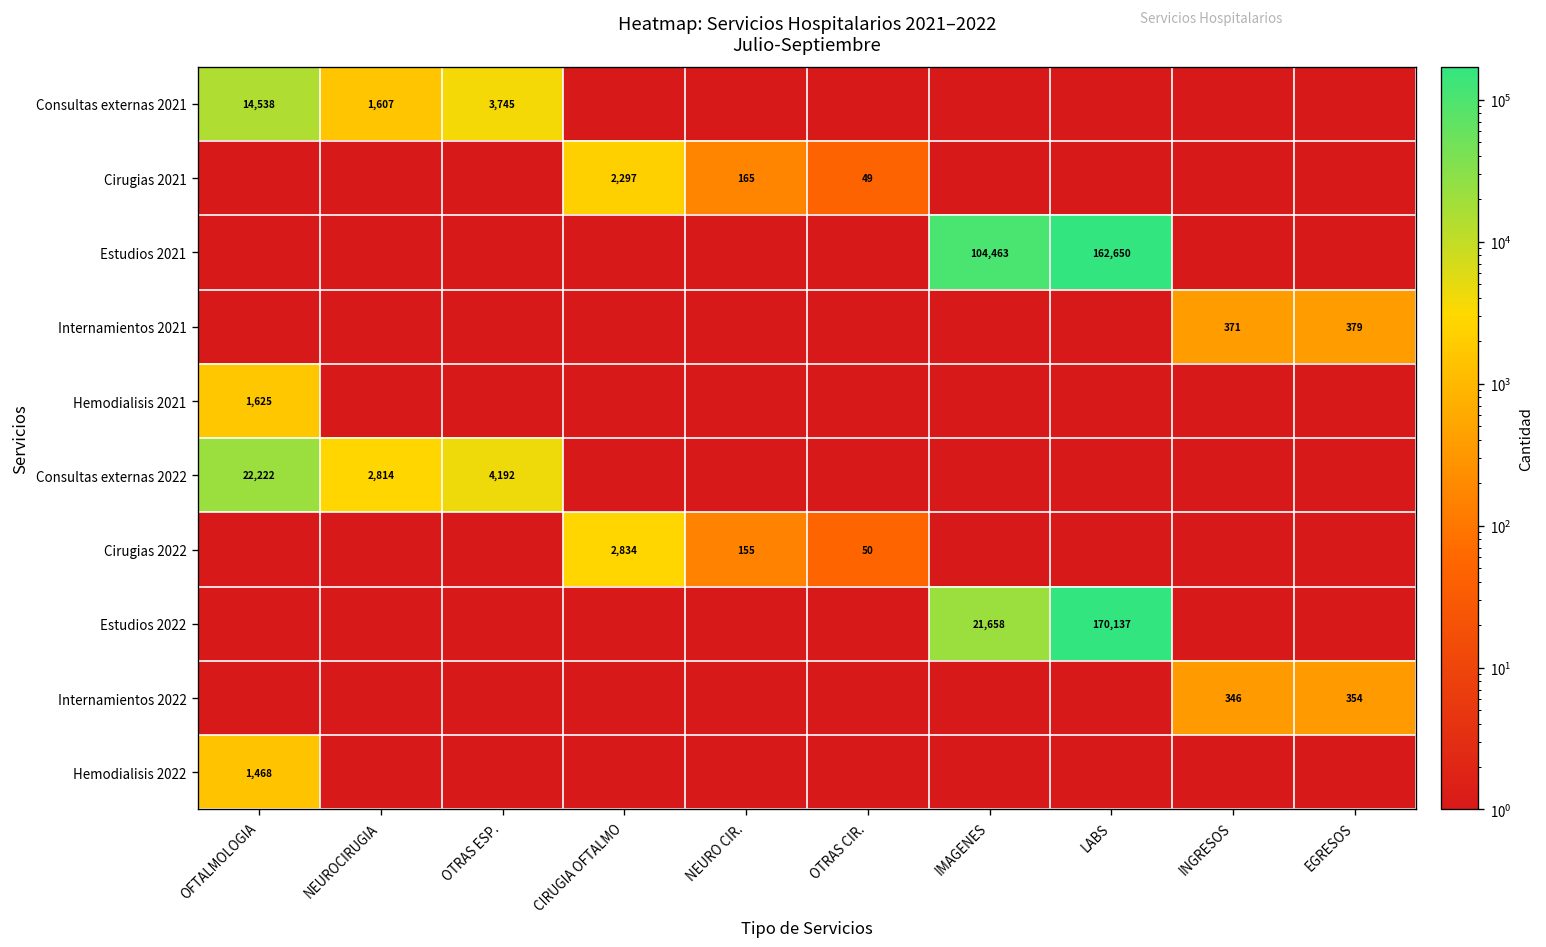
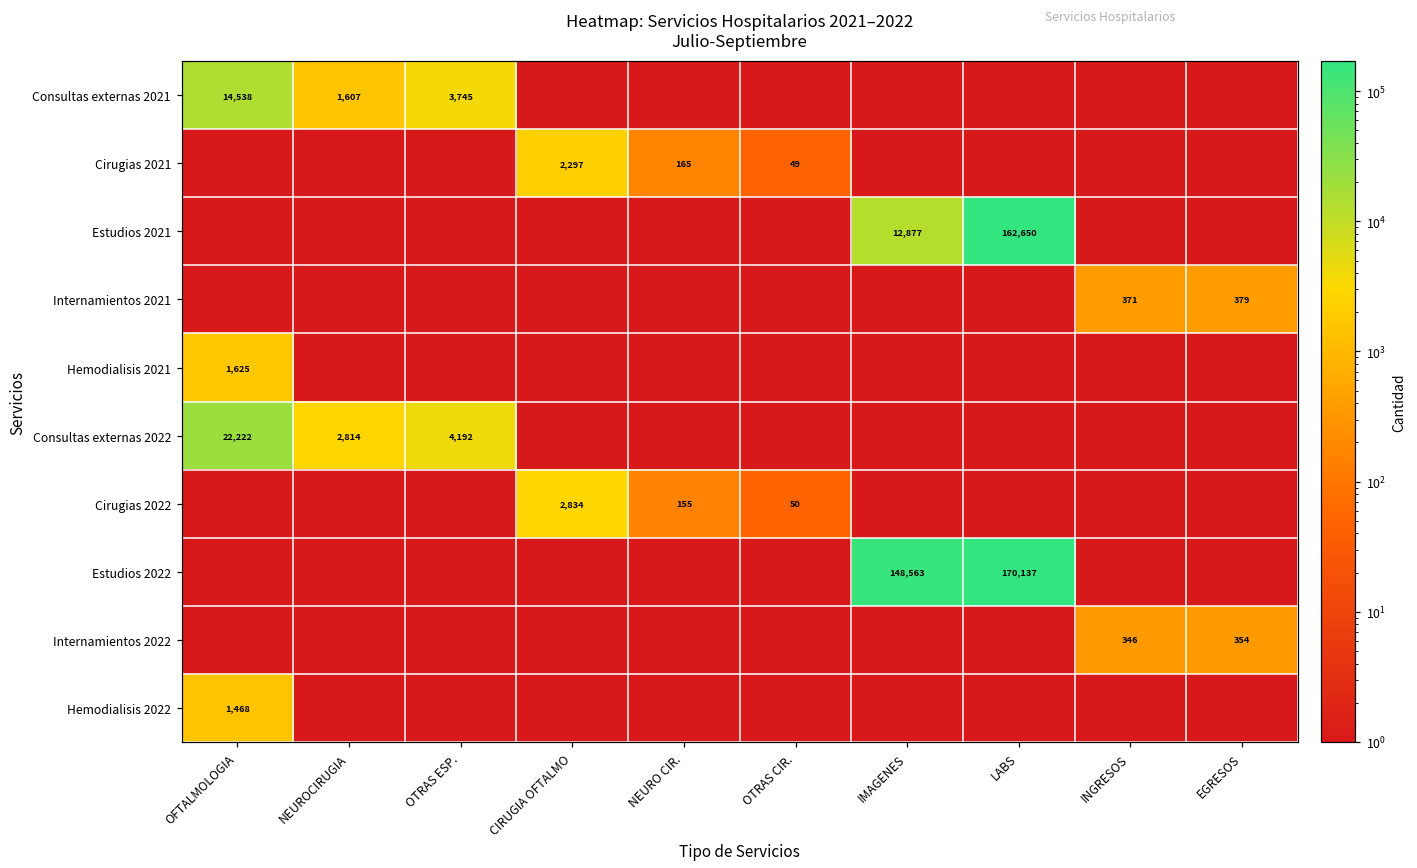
  {
    "Consultas externas 2021": {
      "OFTALMOLOGIA": "14,538",
      "NEUROCIRUGIA": "1,607",
      "OTRAS ESP.": "3,745"
    },
    "Cirugias 2021": {
      "CIRUGIA OFTALMO": "2,297",
      "NEURO CIR.": "165",
      "OTRAS CIR.": "49"
    },
    "Estudios 2021": {
-     "IMAGENES": "104,463",
+     "IMAGENES": "12,877",
      "LABS": "162,650"
    },
    "Internamientos 2021": {
      "INGRESOS": "371",
      "EGRESOS": "379"
    },
    "Hemodialisis 2021": {
      "OFTALMOLOGIA": "1,625"
    },
    "Consultas externas 2022": {
      "OFTALMOLOGIA": "22,222",
      "NEUROCIRUGIA": "2,814",
      "OTRAS ESP.": "4,192"
    },
    "Cirugias 2022": {
      "CIRUGIA OFTALMO": "2,834",
      "NEURO CIR.": "155",
      "OTRAS CIR.": "50"
    },
    "Estudios 2022": {
-     "IMAGENES": "21,658",
+     "IMAGENES": "148,563",
      "LABS": "170,137"
    },
    "Internamientos 2022": {
      "INGRESOS": "346",
      "EGRESOS": "354"
    },
    "Hemodialisis 2022": {
      "OFTALMOLOGIA": "1,468"
    }
  }
